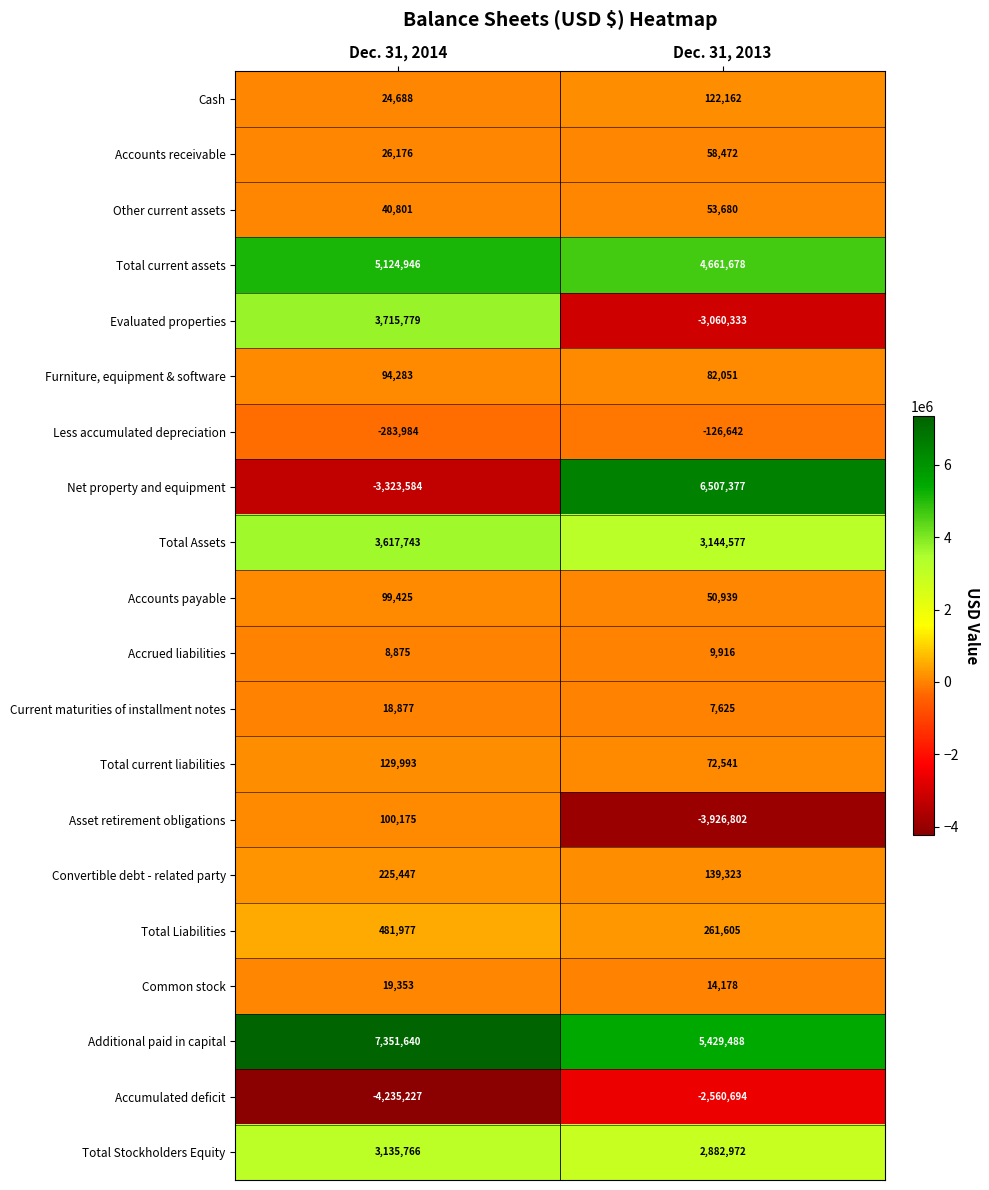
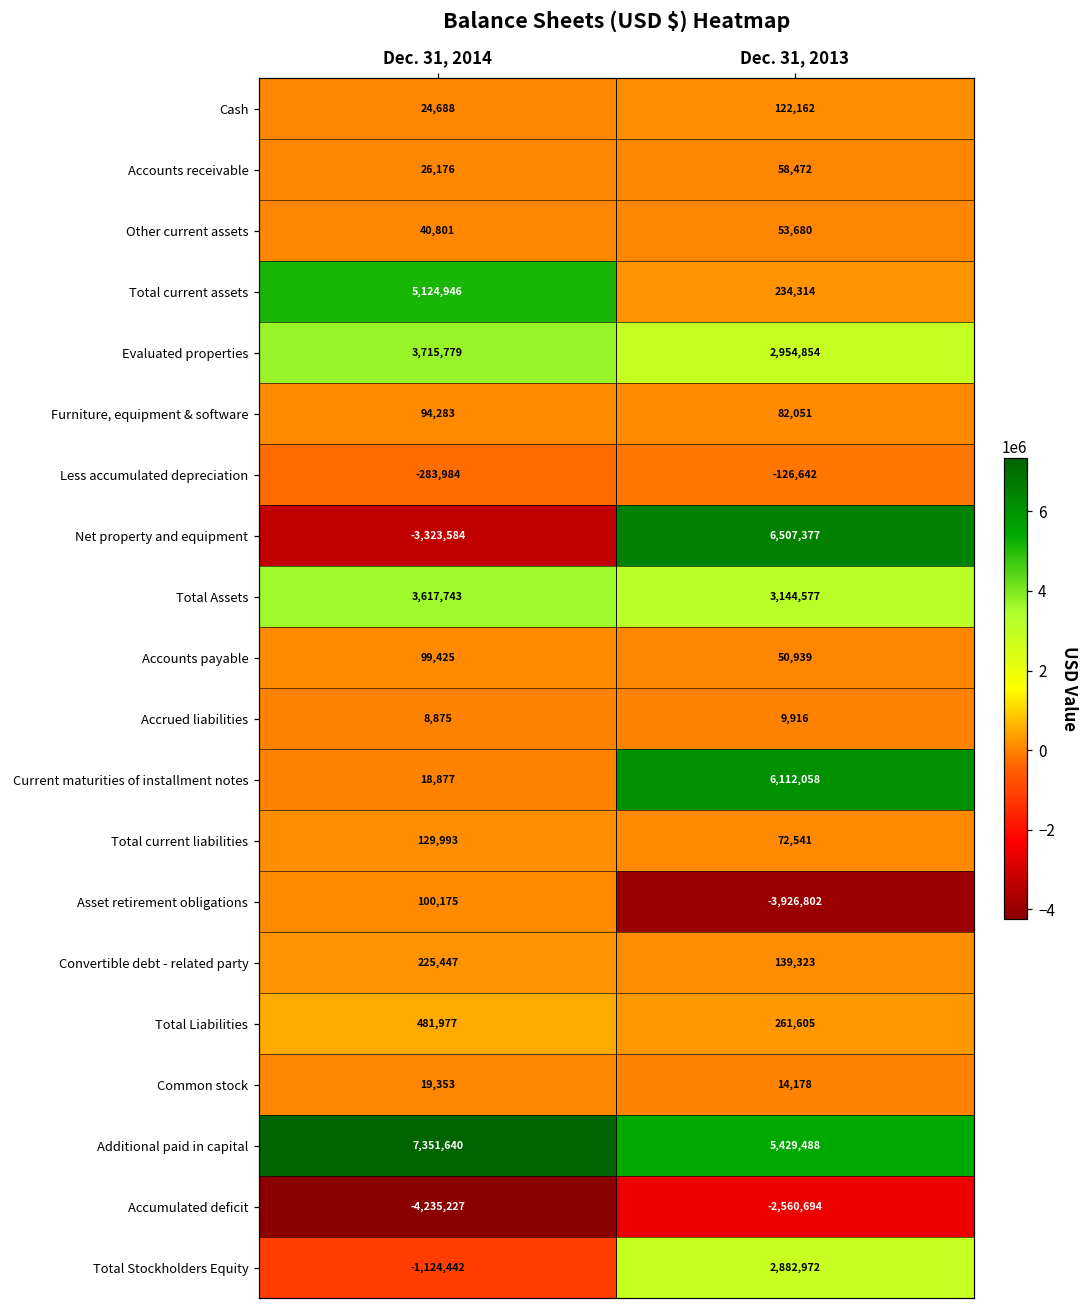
  {
    "Cash": {
      "Dec. 31, 2014": "24,688",
      "Dec. 31, 2013": "122,162"
    },
    "Accounts receivable": {
      "Dec. 31, 2014": "26,176",
      "Dec. 31, 2013": "58,472"
    },
    "Other current assets": {
      "Dec. 31, 2014": "40,801",
      "Dec. 31, 2013": "53,680"
    },
    "Total current assets": {
      "Dec. 31, 2014": "5,124,946",
-     "Dec. 31, 2013": "4,661,678"
+     "Dec. 31, 2013": "234,314"
    },
    "Evaluated properties": {
      "Dec. 31, 2014": "3,715,779",
-     "Dec. 31, 2013": "-3,060,333"
+     "Dec. 31, 2013": "2,954,854"
    },
    "Furniture, equipment & software": {
      "Dec. 31, 2014": "94,283",
      "Dec. 31, 2013": "82,051"
    },
    "Less accumulated depreciation": {
      "Dec. 31, 2014": "-283,984",
      "Dec. 31, 2013": "-126,642"
    },
    "Net property and equipment": {
      "Dec. 31, 2014": "-3,323,584",
      "Dec. 31, 2013": "6,507,377"
    },
    "Total Assets": {
      "Dec. 31, 2014": "3,617,743",
      "Dec. 31, 2013": "3,144,577"
    },
    "Accounts payable": {
      "Dec. 31, 2014": "99,425",
      "Dec. 31, 2013": "50,939"
    },
    "Accrued liabilities": {
      "Dec. 31, 2014": "8,875",
      "Dec. 31, 2013": "9,916"
    },
    "Current maturities of installment notes": {
      "Dec. 31, 2014": "18,877",
-     "Dec. 31, 2013": "7,625"
+     "Dec. 31, 2013": "6,112,058"
    },
    "Total current liabilities": {
      "Dec. 31, 2014": "129,993",
      "Dec. 31, 2013": "72,541"
    },
    "Asset retirement obligations": {
      "Dec. 31, 2014": "100,175",
      "Dec. 31, 2013": "-3,926,802"
    },
    "Convertible debt - related party": {
      "Dec. 31, 2014": "225,447",
      "Dec. 31, 2013": "139,323"
    },
    "Total Liabilities": {
      "Dec. 31, 2014": "481,977",
      "Dec. 31, 2013": "261,605"
    },
    "Common stock": {
      "Dec. 31, 2014": "19,353",
      "Dec. 31, 2013": "14,178"
    },
    "Additional paid in capital": {
      "Dec. 31, 2014": "7,351,640",
      "Dec. 31, 2013": "5,429,488"
    },
    "Accumulated deficit": {
      "Dec. 31, 2014": "-4,235,227",
      "Dec. 31, 2013": "-2,560,694"
    },
    "Total Stockholders Equity": {
-     "Dec. 31, 2014": "3,135,766",
+     "Dec. 31, 2014": "-1,124,442",
      "Dec. 31, 2013": "2,882,972"
    }
  }
